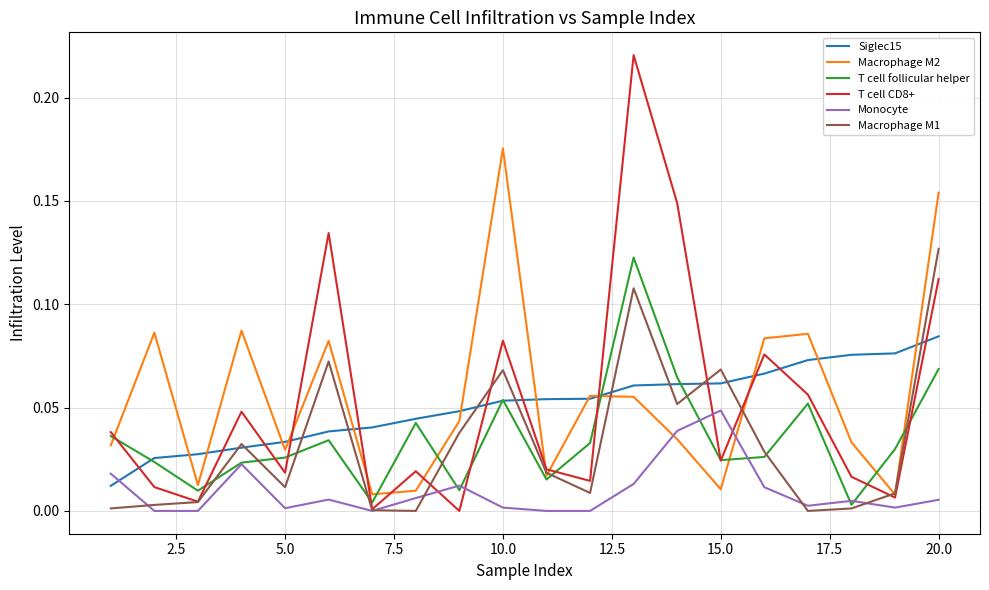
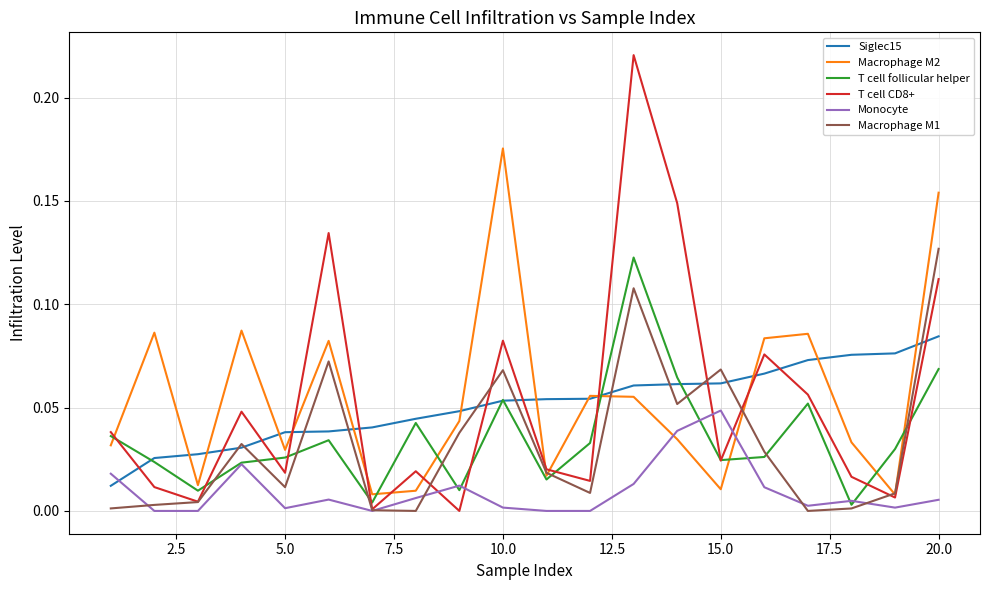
  {
    "Siglec15": {
-     "5.0": 0.033,
+     "5.0": 0.038,
      "15.0": 0.062,
      "20.0": 0.084
    },
    "Macrophage M2": {
      "5.0": 0.030,
      "10.0": 0.175,
      "15.0": 0.010,
      "20.0": 0.154
    },
    "T cell follicular helper": {
      "5.0": 0.026,
      "20.0": 0.069
    },
    "T cell CD8+": {
      "5.0": 0.018,
      "10.0": 0.082,
      "20.0": 0.112
    },
    "Monocyte": {
      "5.0": 0.001,
      "10.0": 0.002,
      "15.0": 0.049,
      "20.0": 0.005
    },
    "Macrophage M1": {
      "5.0": 0.011,
      "10.0": 0.068,
      "15.0": 0.068,
      "20.0": 0.127
    }
  }
